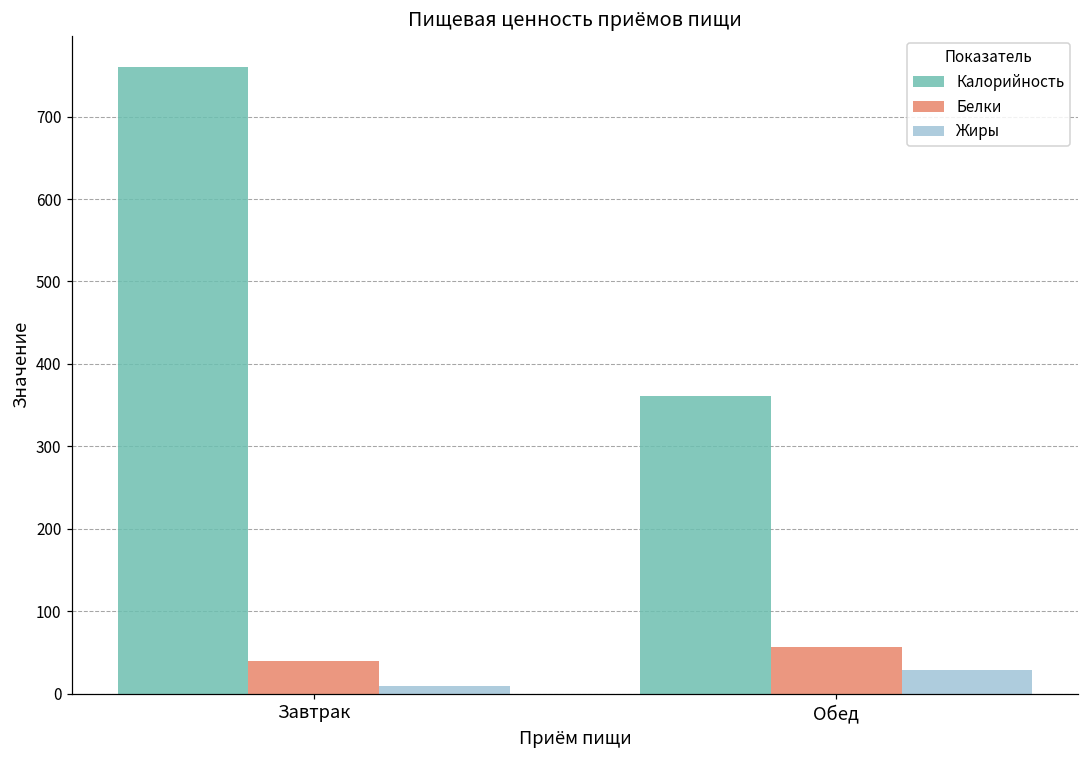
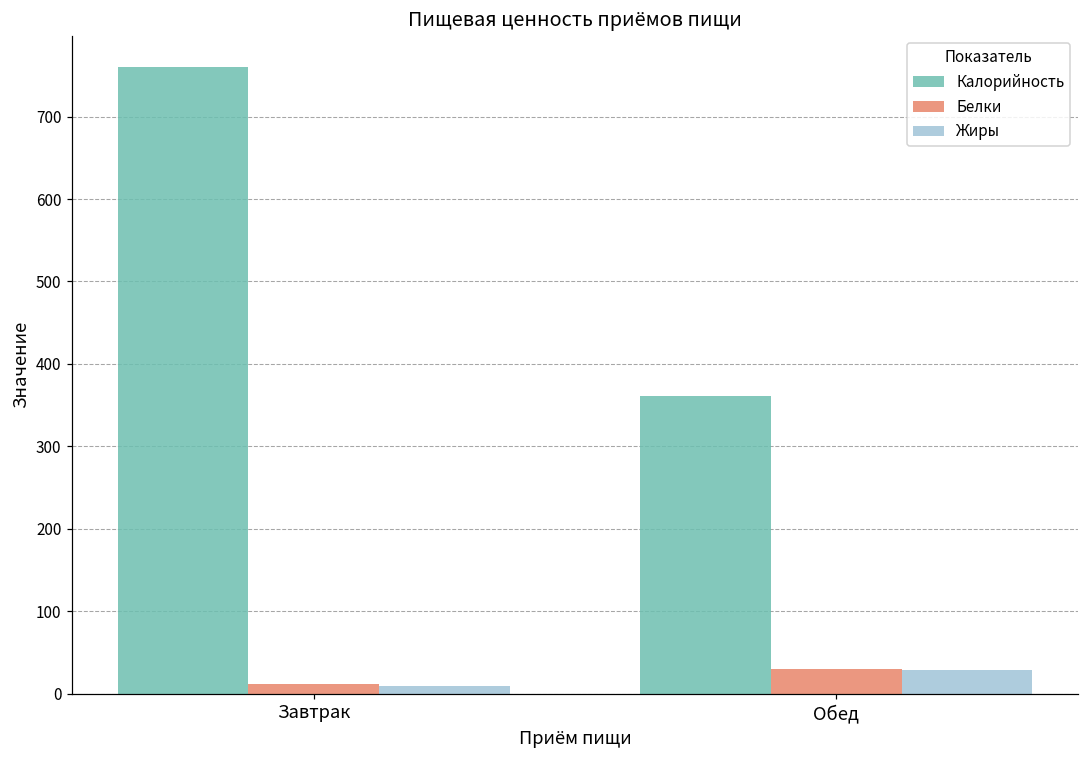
  {
    "Калорийность": {
      "Завтрак": 760,
      "Обед": 360
    },
    "Белки": {
-     "Завтрак": 40,
-     "Обед": 60
+     "Завтрак": 10,
+     "Обед": 30
    },
    "Жиры": {
      "Завтрак": 10,
      "Обед": 30
    }
  }
